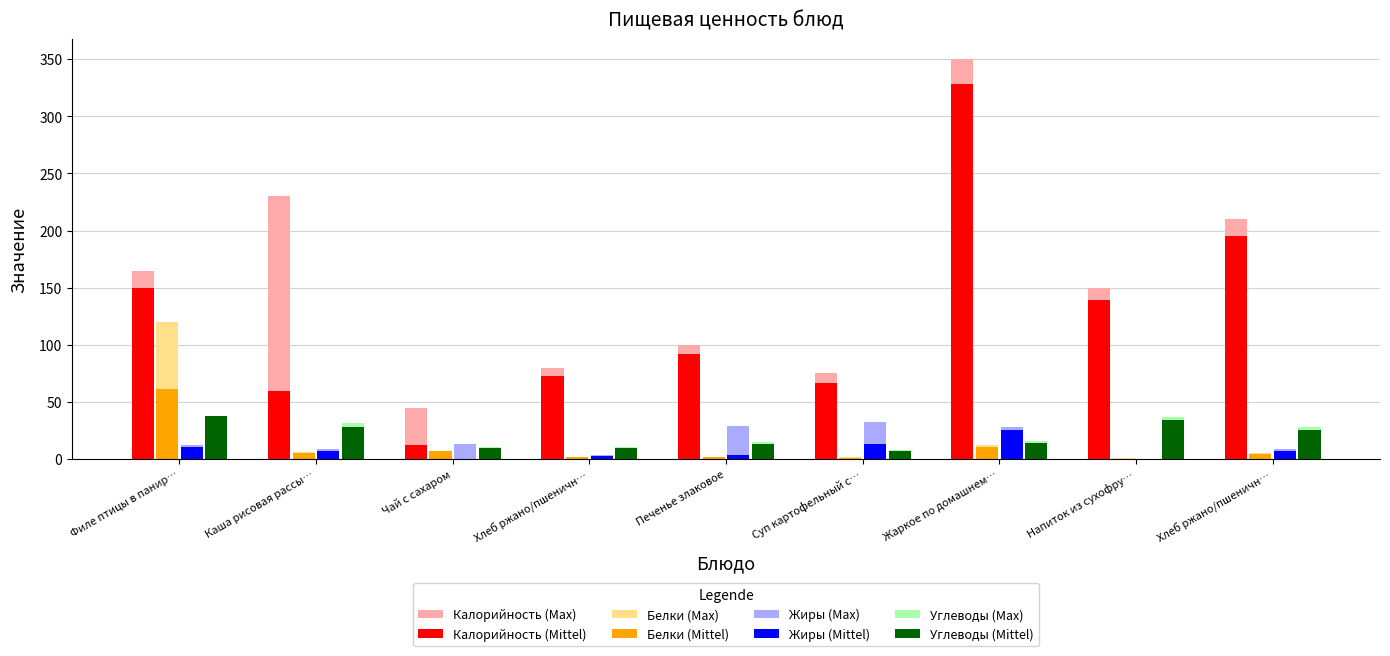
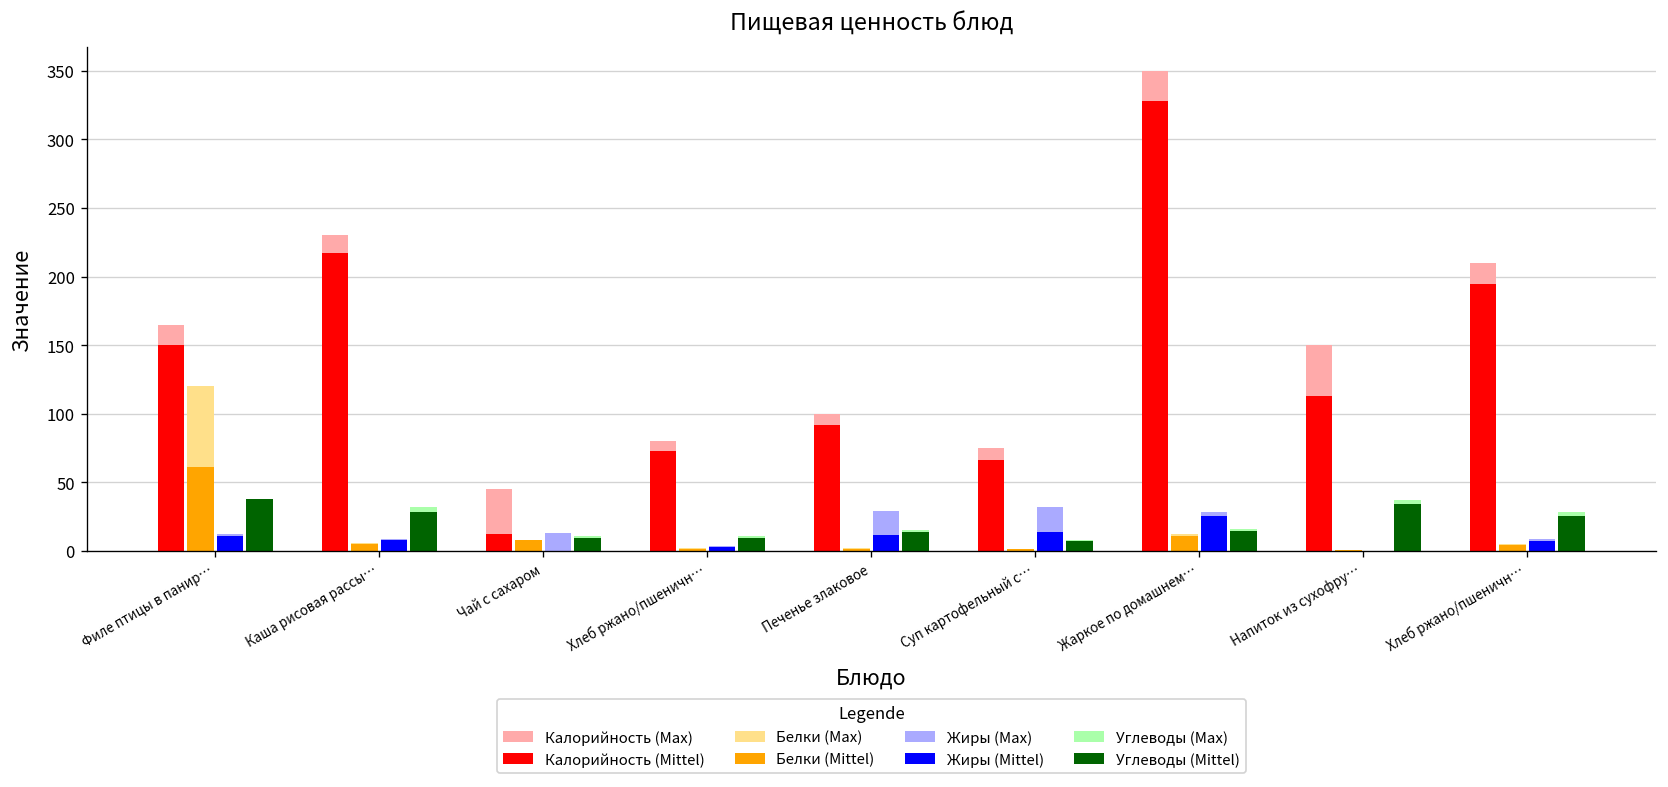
  {
    "Калорийность (Max)": {
      "Филе птицы в панир…": 165,
      "Каша рисовая рассы…": 230,
      "Чай с сахаром": 45,
      "Печенье злаковое": 100,
      "Суп картофельный с…": 75,
      "Жаркое по домашнем…": 350,
      "Напиток из сухофру…": 150
    },
    "Калорийность (Mittel)": {
-     "Каша рисовая рассы…": 60,
-     "Напиток из сухофру…": 140
+     "Каша рисовая рассы…": 217,
+     "Напиток из сухофру…": 113
    },
    "Белки (Max)": {
      "Филе птицы в панир…": 120,
      "Каша рисовая рассы…": 6,
      "Жаркое по домашнем…": 12
    },
    "Белки (Mittel)": {
      "Каша рисовая рассы…": 5,
      "Чай с сахаром": 8,
      "Жаркое по домашнем…": 11
    },
    "Жиры (Max)": {
      "Филе птицы в панир…": 12,
      "Каша рисовая рассы…": 9,
      "Чай с сахаром": 13,
      "Печенье злаковое": 29,
      "Суп картофельный с…": 32,
      "Жаркое по домашнем…": 28
    },
    "Жиры (Mittel)": {
      "Филе птицы в панир…": 10,
      "Каша рисовая рассы…": 8,
      "Чай с сахаром": 0,
-     "Печенье злаковое": 3
+     "Печенье злаковое": 12
    },
    "Углеводы (Max)": {
      "Каша рисовая рассы…": 32,
      "Чай с сахаром": 11,
      "Печенье злаковое": 15,
      "Суп картофельный с…": 8,
      "Жаркое по домашнем…": 16,
      "Напиток из сухофру…": 37
    },
    "Углеводы (Mittel)": {
      "Филе птицы в панир…": 38,
      "Чай с сахаром": 9,
      "Печенье злаковое": 14,
      "Суп картофельный с…": 7
    }
  }
